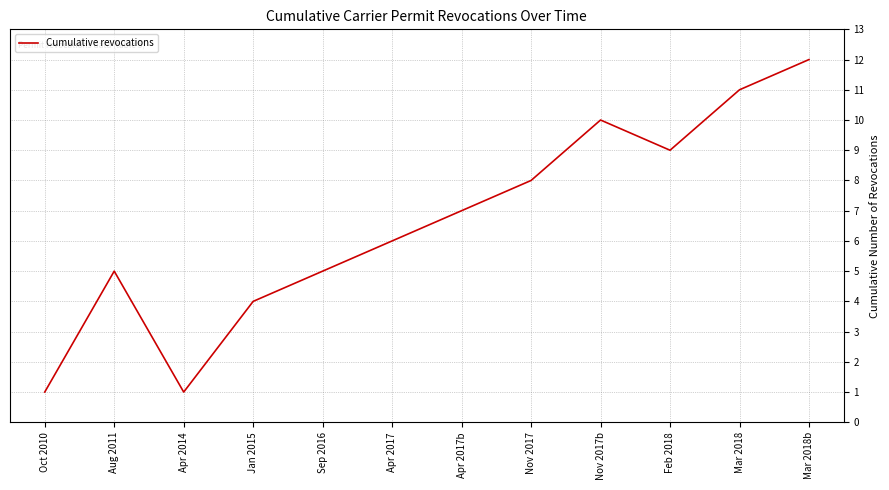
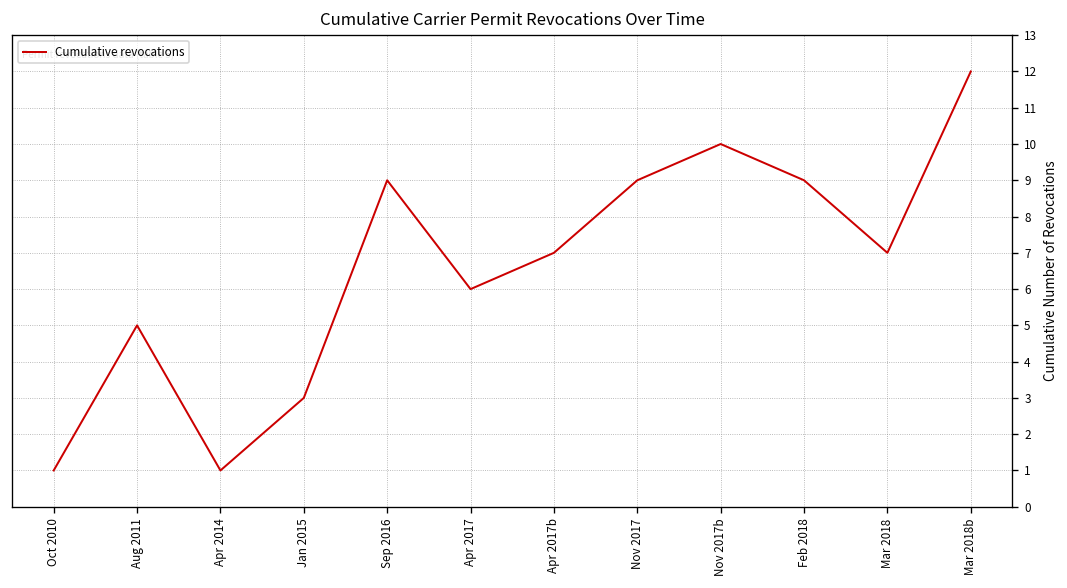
  {
    "Oct 2010": 1,
    "Aug 2011": 5,
    "Apr 2014": 1,
-   "Jan 2015": 4,
-   "Sep 2016": 5,
+   "Jan 2015": 3,
+   "Sep 2016": 9,
    "Apr 2017": 6,
    "Apr 2017b": 7,
-   "Nov 2017": 8,
+   "Nov 2017": 9,
    "Nov 2017b": 10,
    "Feb 2018": 9,
-   "Mar 2018": 11,
+   "Mar 2018": 7,
    "Mar 2018b": 12
  }
